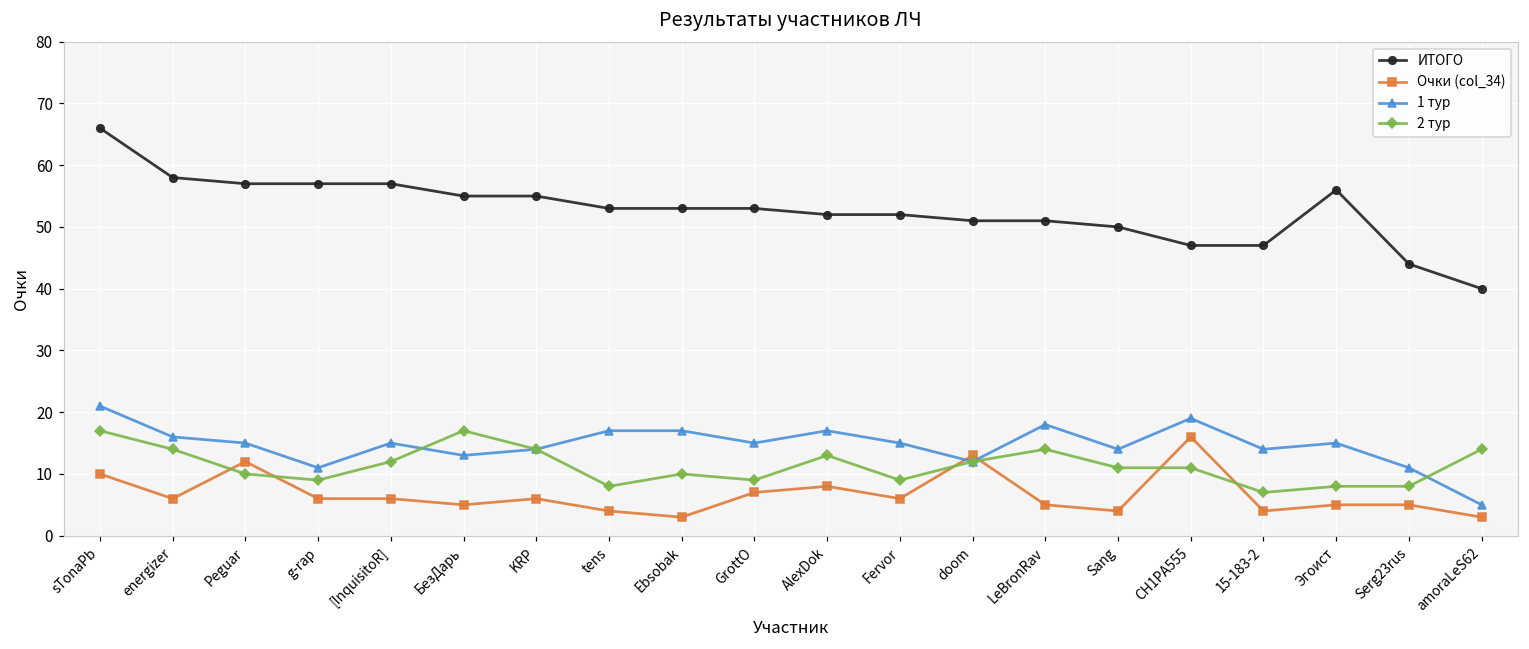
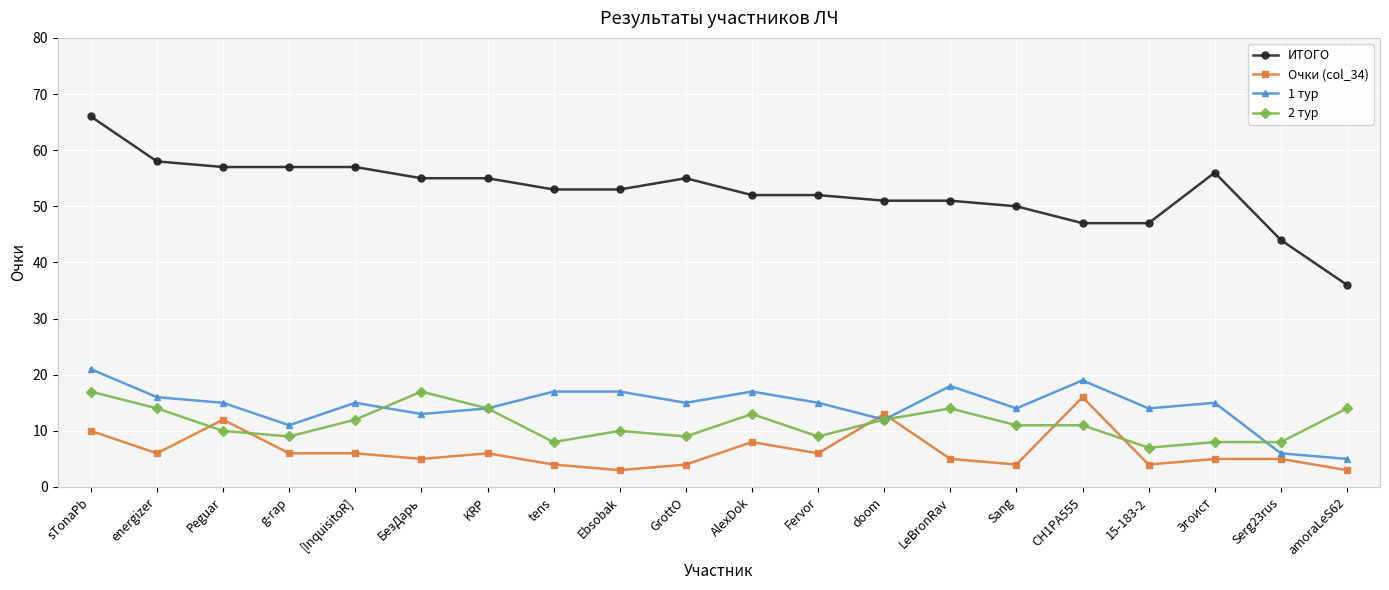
  {
    "ИТОГО": {
      "sTonaPb": 66,
      "energizer": 58,
      "Peguar": 57,
      "g-rap": 57,
      "[InquisitoR]": 57,
      "БезДарь": 55,
      "KRP": 55,
      "tens": 53,
      "Ebsobak": 53,
-     "GrottO": 53,
+     "GrottO": 55,
      "AlexDok": 52,
      "Fervor": 52,
      "doom": 51,
      "LeBronRav": 51,
      "Sang": 50,
      "CH1PA555": 47,
      "15-183-2": 47,
      "Эгоист": 56,
      "Serg23rus": 44,
-     "amoraLeS62": 40
+     "amoraLeS62": 36
    },
    "Очки (col_34)": {
      "sTonaPb": 10,
      "energizer": 6,
      "Peguar": 12,
      "g-rap": 6,
      "[InquisitoR]": 6,
      "БезДарь": 5,
      "KRP": 6,
      "tens": 4,
      "Ebsobak": 3,
-     "GrottO": 7,
+     "GrottO": 4,
      "AlexDok": 8,
      "Fervor": 6,
      "doom": 13,
      "LeBronRav": 5,
      "Sang": 4,
      "CH1PA555": 16,
      "15-183-2": 4,
      "Эгоист": 5,
      "Serg23rus": 5,
      "amoraLeS62": 3
    },
    "1 тур": {
      "sTonaPb": 21,
      "energizer": 16,
      "Peguar": 15,
      "g-rap": 11,
      "[InquisitoR]": 15,
      "БезДарь": 13,
      "tens": 17,
      "Ebsobak": 17,
      "GrottO": 15,
      "AlexDok": 17,
      "Fervor": 15,
      "LeBronRav": 18,
      "Sang": 14,
      "CH1PA555": 19,
      "15-183-2": 14,
      "Эгоист": 15,
-     "Serg23rus": 11,
+     "Serg23rus": 6,
      "amoraLeS62": 5
    },
    "2 тур": {
      "sTonaPb": 17,
      "energizer": 14,
      "Peguar": 10,
      "g-rap": 9,
      "[InquisitoR]": 12,
      "БезДарь": 17,
      "tens": 8,
      "Ebsobak": 10,
      "GrottO": 9,
      "AlexDok": 13,
      "Fervor": 9,
      "LeBronRav": 14,
      "Sang": 11,
      "CH1PA555": 11,
      "15-183-2": 7,
      "Эгоист": 8,
      "Serg23rus": 8,
      "amoraLeS62": 14
    }
  }
